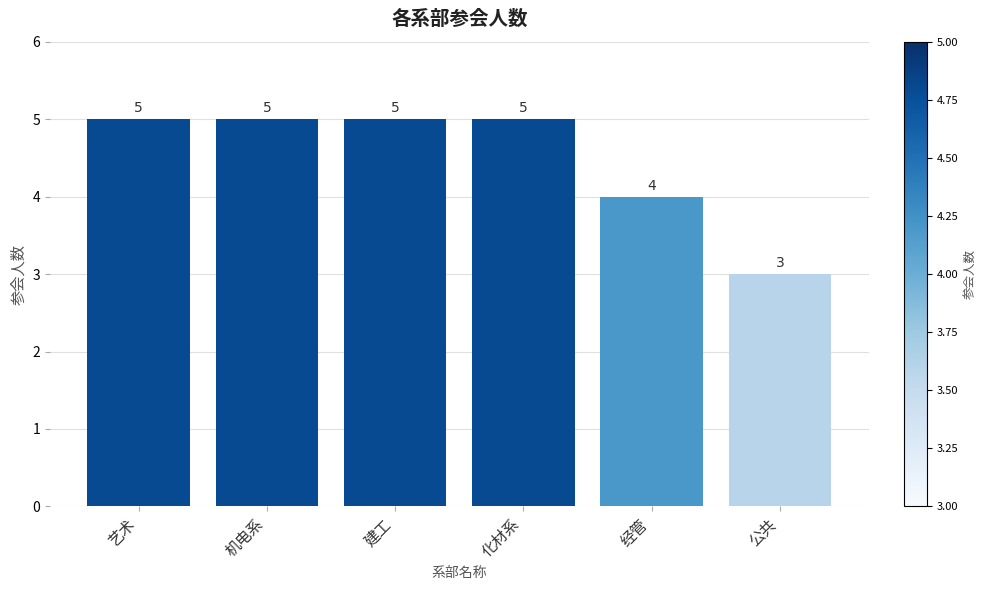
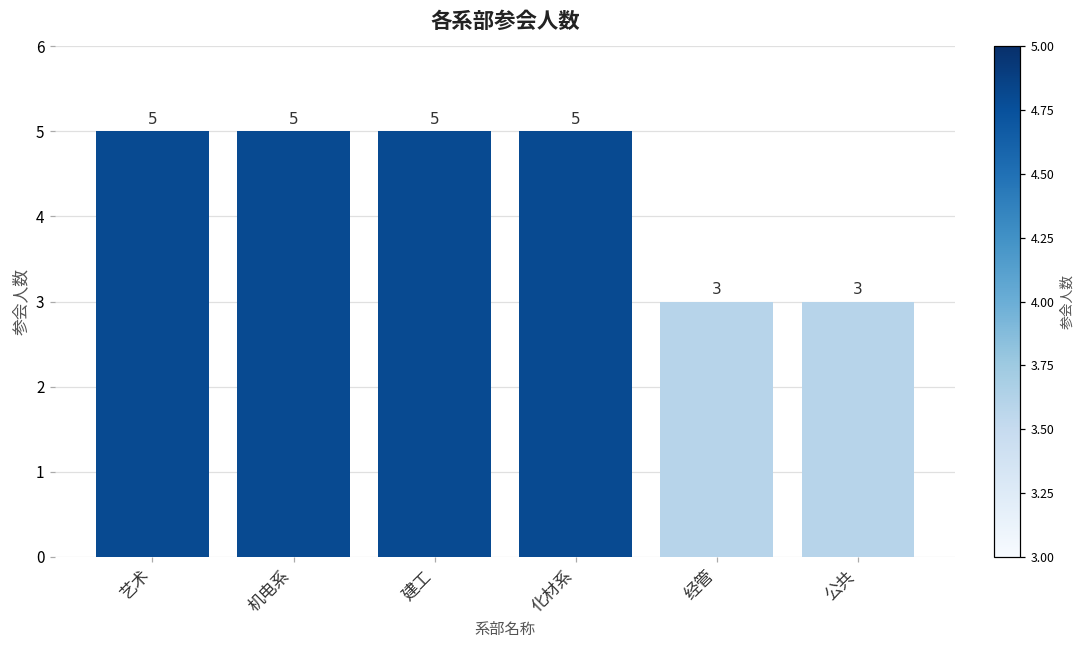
  {
    "艺术": 5,
    "机电系": 5,
    "建工": 5,
    "化材系": 5,
-   "经管": 4,
+   "经管": 3,
    "公共": 3
  }
